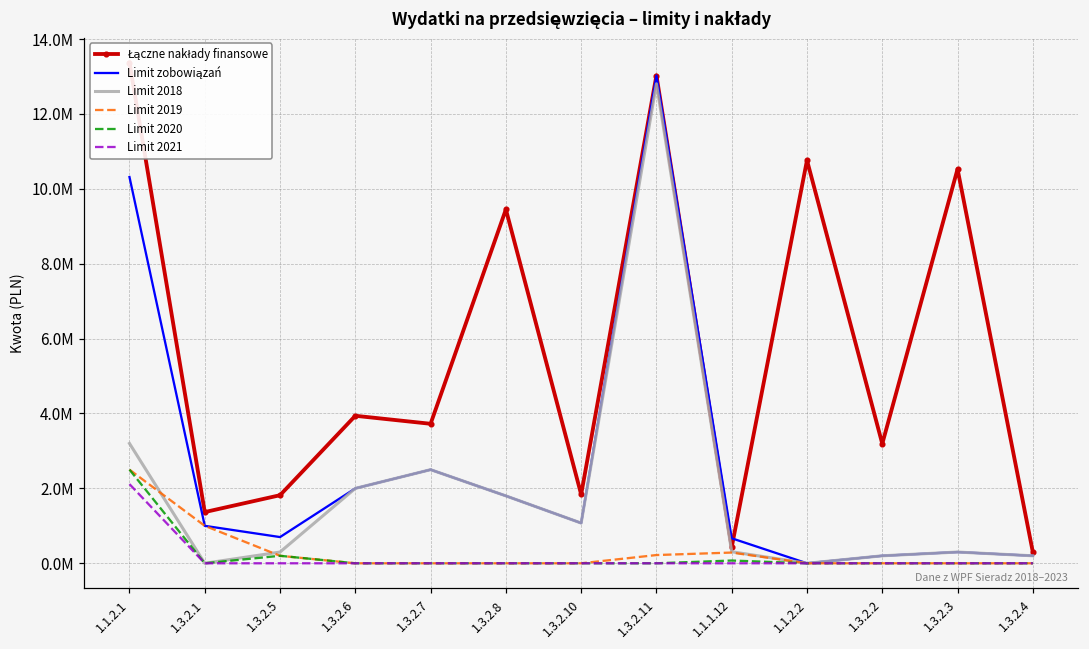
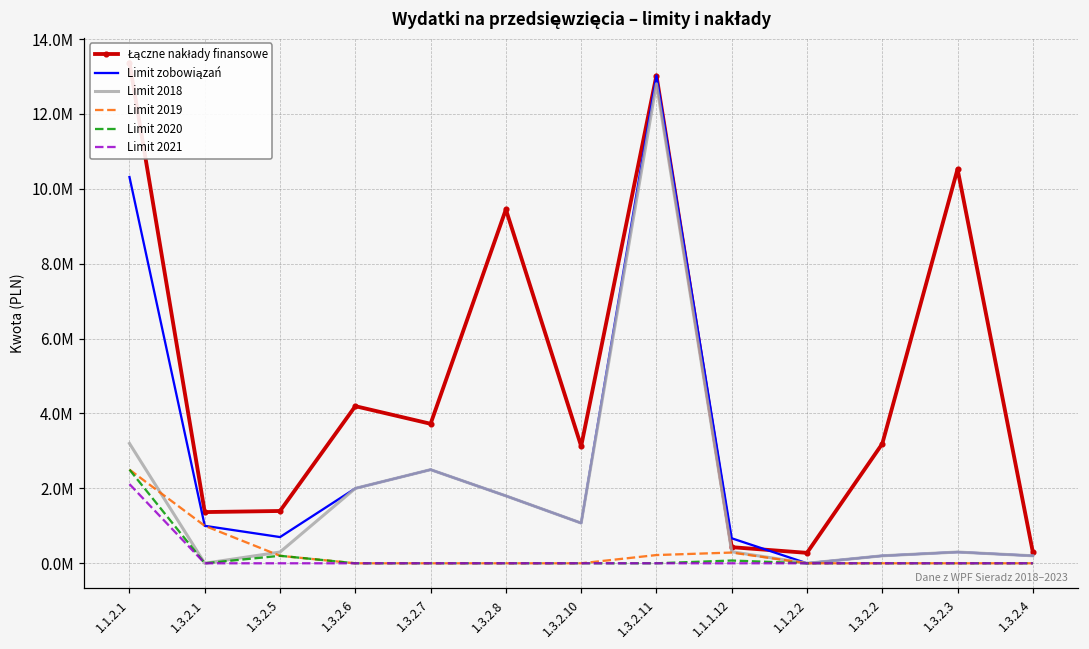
  {
    "Łączne nakłady finansowe": {
      "1.3.2.1": 1400000,
-     "1.3.2.5": 1800000,
-     "1.3.2.6": 3900000,
+     "1.3.2.5": 1400000,
+     "1.3.2.6": 4200000,
      "1.3.2.7": 3700000,
      "1.3.2.8": 9500000,
-     "1.3.2.10": 1800000,
+     "1.3.2.10": 3100000,
      "1.1.1.12": 400000,
-     "1.1.2.2": 10800000,
+     "1.1.2.2": 300000,
      "1.3.2.2": 3200000,
      "1.3.2.3": 10500000,
      "1.3.2.4": 300000
    },
    "Limit zobowiązań": {
      "1.1.2.1": 10300000,
      "1.3.2.5": 700000,
      "1.1.1.12": 700000
    },
    "Limit 2018": {
      "1.1.2.1": 3200000,
      "1.3.2.5": 300000,
      "1.3.2.11": 12800000
    },
    "Limit 2019": {
      "1.3.2.11": 200000
    },
    "Limit 2021": {
      "1.1.2.1": 2100000,
      "1.3.2.5": 0
    }
  }
